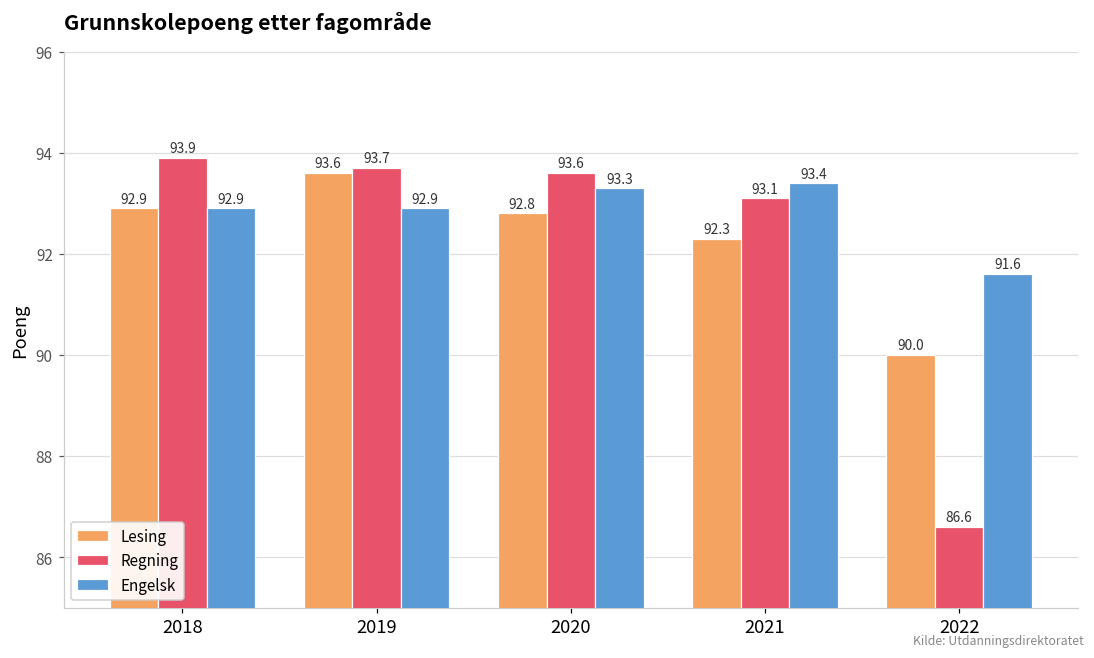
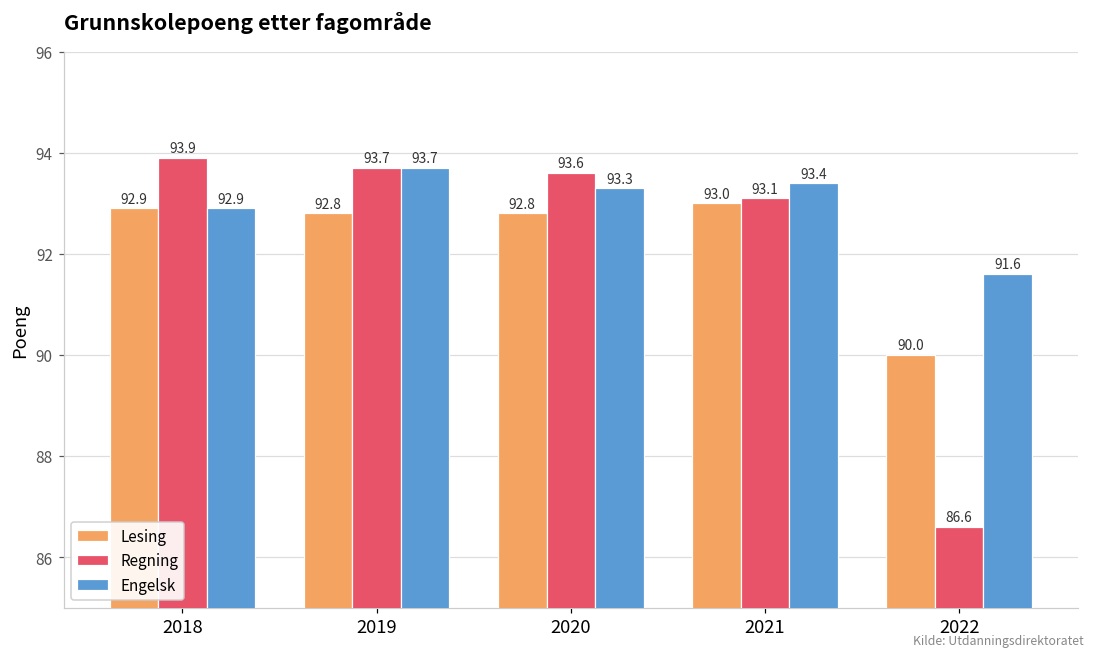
  {
    "Lesing": {
      "2018": 92.9,
-     "2019": 93.6,
+     "2019": 92.8,
      "2020": 92.8,
-     "2021": 92.3,
+     "2021": 93.0,
      "2022": 90.0
    },
    "Regning": {
      "2018": 93.9,
      "2019": 93.7,
      "2020": 93.6,
      "2021": 93.1,
      "2022": 86.6
    },
    "Engelsk": {
      "2018": 92.9,
-     "2019": 92.9,
+     "2019": 93.7,
      "2020": 93.3,
      "2021": 93.4,
      "2022": 91.6
    }
  }
